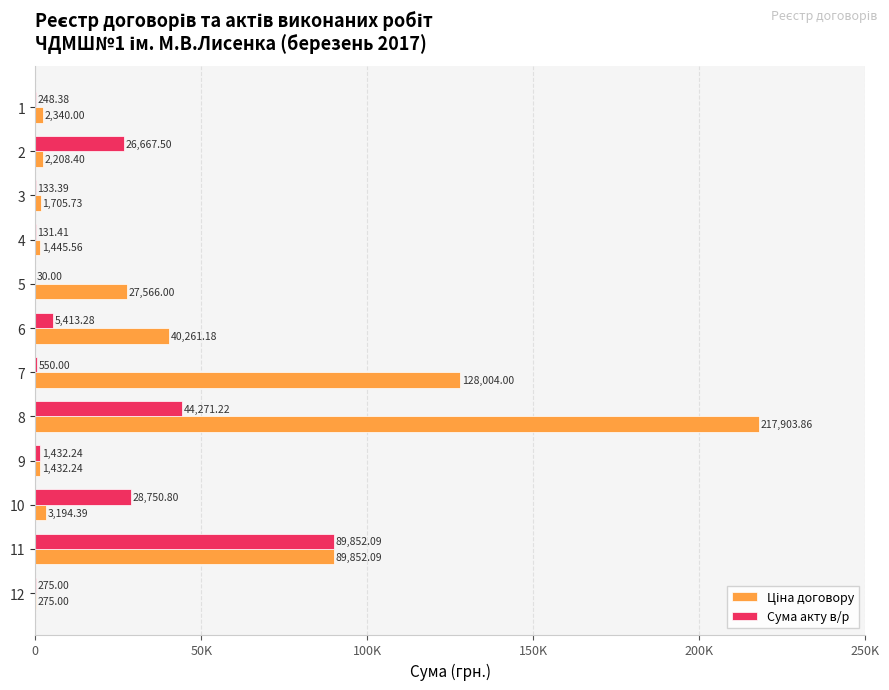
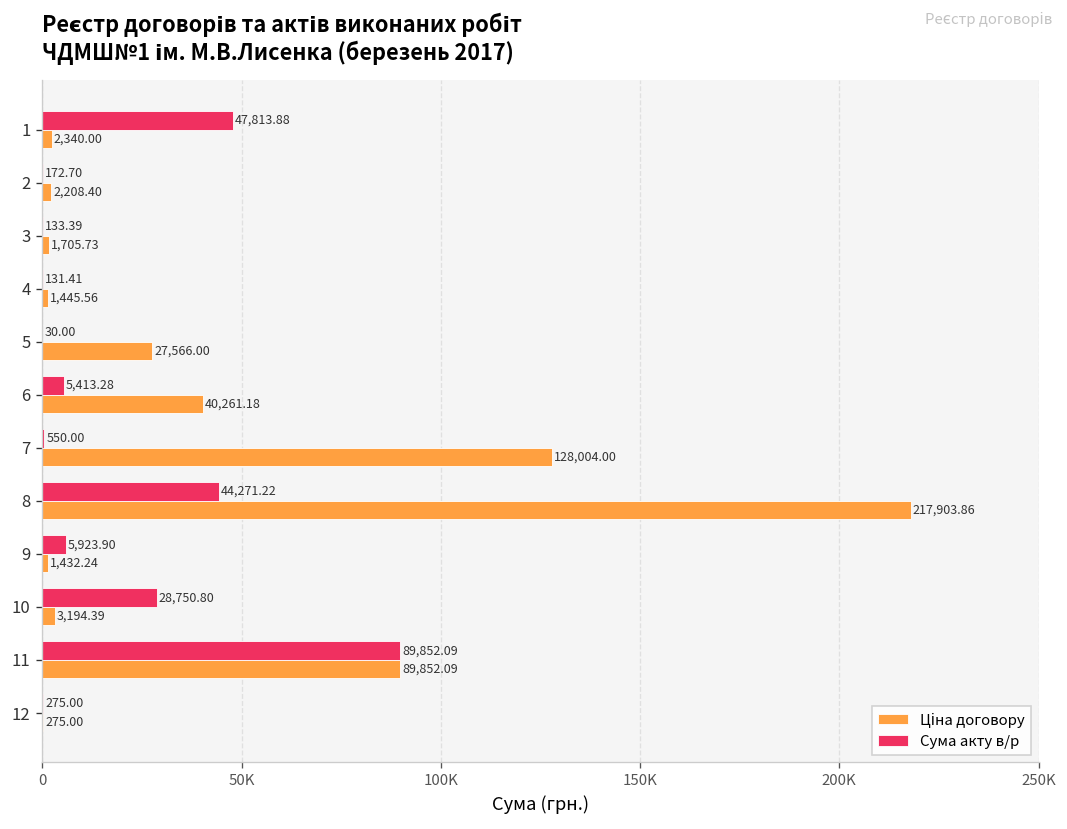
  {
    "Ціна договору": {
      "1": "2,340.00",
      "2": "2,208.40",
      "3": "1,705.73",
      "4": "1,445.56",
      "5": "27,566.00",
      "6": "40,261.18",
      "7": "128,004.00",
      "8": "217,903.86",
      "9": "1,432.24",
      "10": "3,194.39",
      "11": "89,852.09",
      "12": "275.00"
    },
    "Сума акту в/р": {
-     "1": "248.38",
-     "2": "26,667.50",
+     "1": "47,813.88",
+     "2": "172.70",
      "3": "133.39",
      "4": "131.41",
      "5": "30.00",
      "6": "5,413.28",
      "7": "550.00",
      "8": "44,271.22",
-     "9": "1,432.24",
+     "9": "5,923.90",
      "10": "28,750.80",
      "11": "89,852.09",
      "12": "275.00"
    }
  }
